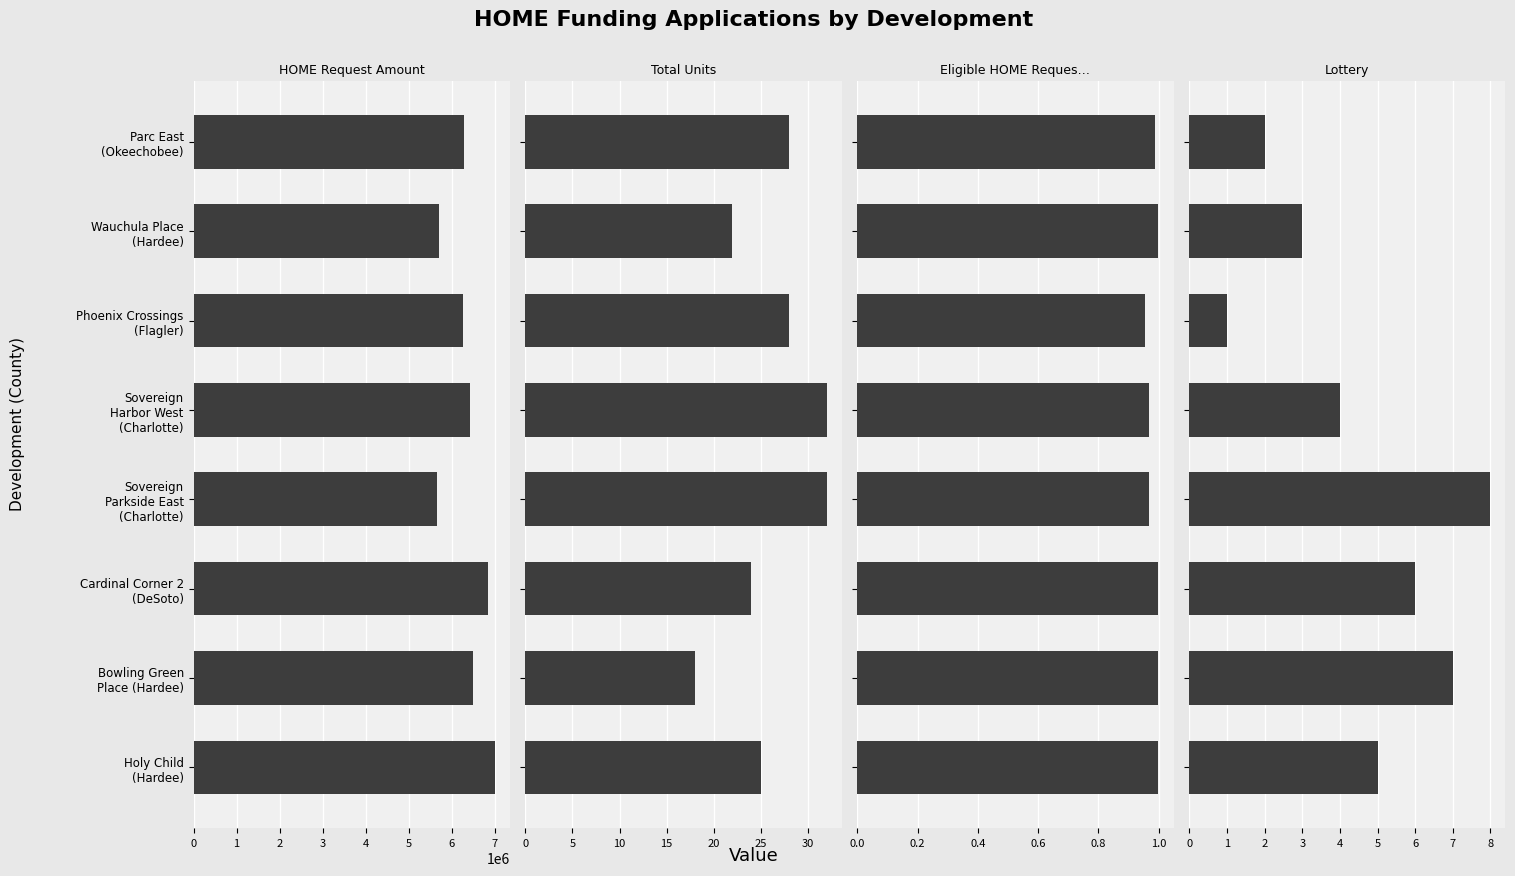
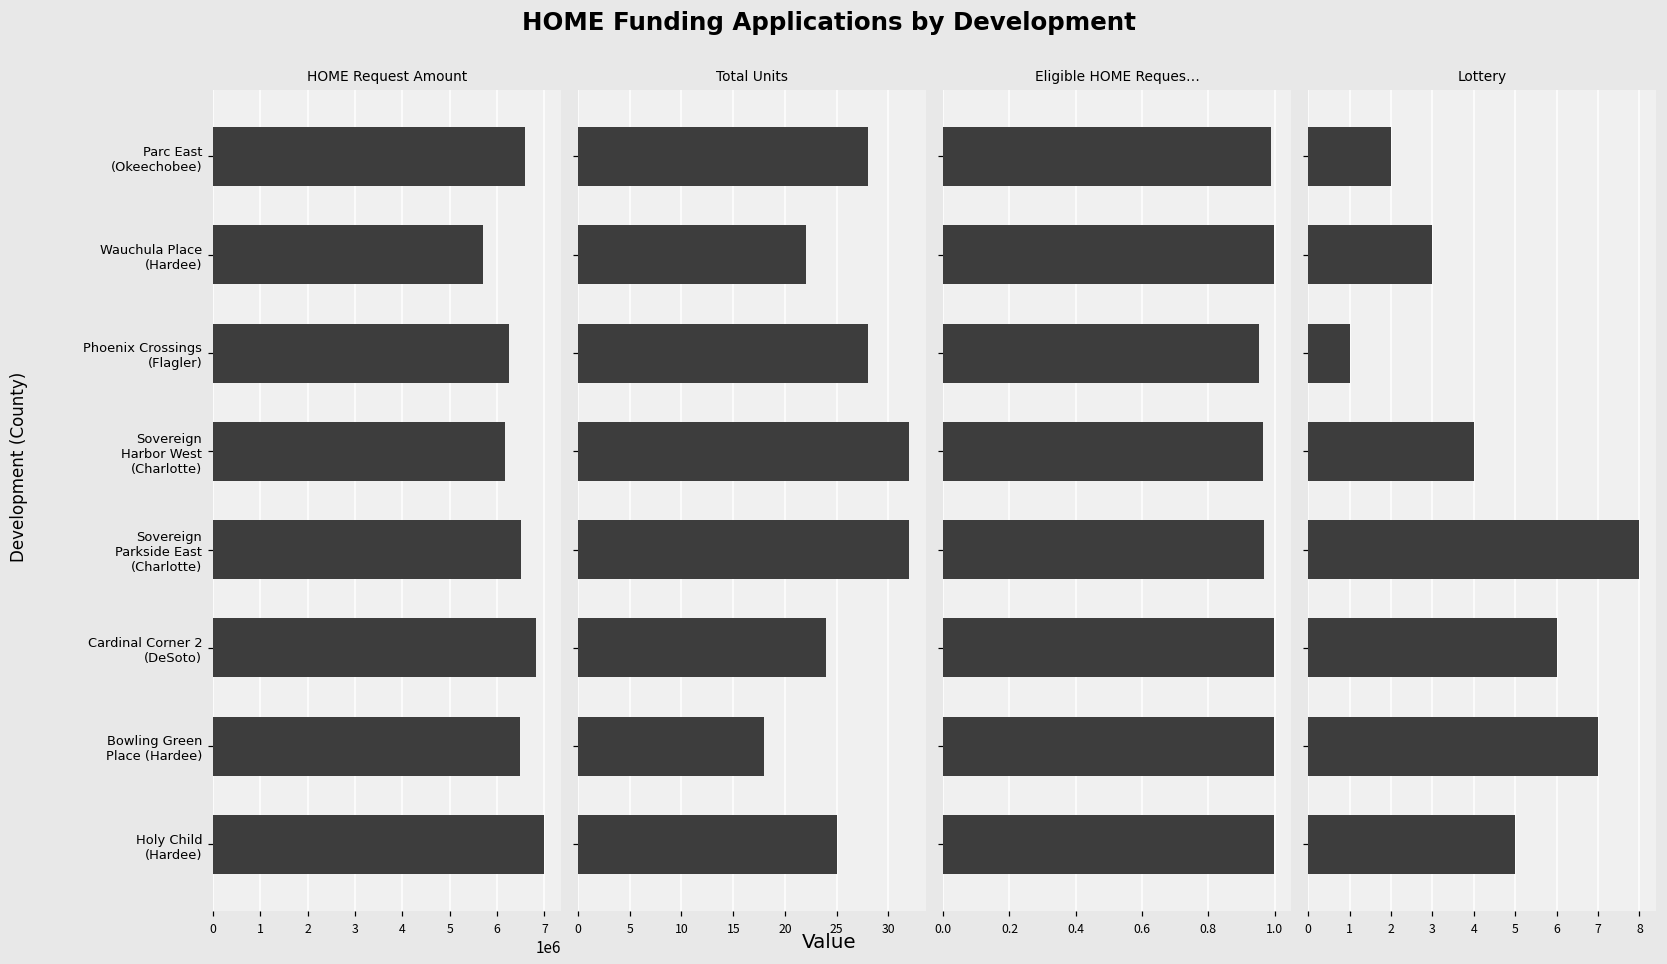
  {
    "HOME Request Amount": {
-     "Parc East (Okeechobee)": 6300000,
+     "Parc East (Okeechobee)": 6600000,
      "Wauchula Place (Hardee)": 5700000,
      "Phoenix Crossings (Flagler)": 6300000,
-     "Sovereign Harbor West (Charlotte)": 6400000,
-     "Sovereign Parkside East (Charlotte)": 5700000,
+     "Sovereign Harbor West (Charlotte)": 6200000,
+     "Sovereign Parkside East (Charlotte)": 6500000,
      "Cardinal Corner 2 (DeSoto)": 6800000,
      "Bowling Green Place (Hardee)": 6500000,
      "Holy Child (Hardee)": 7000000
    }
  }
